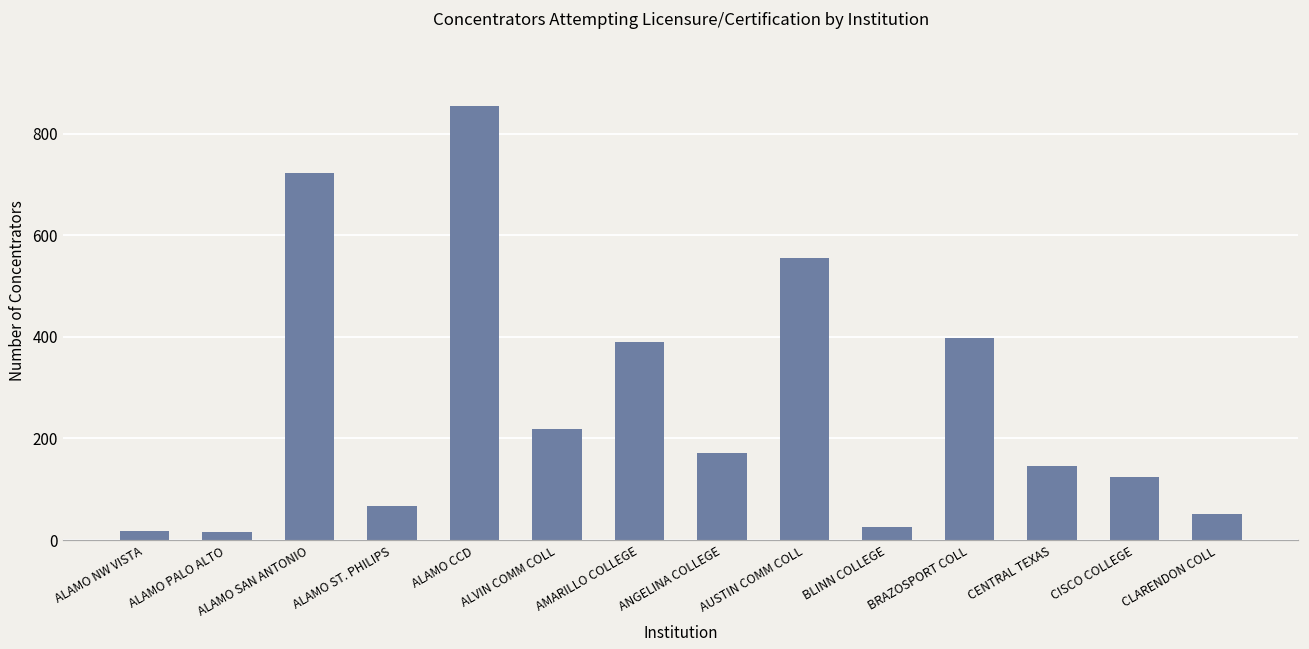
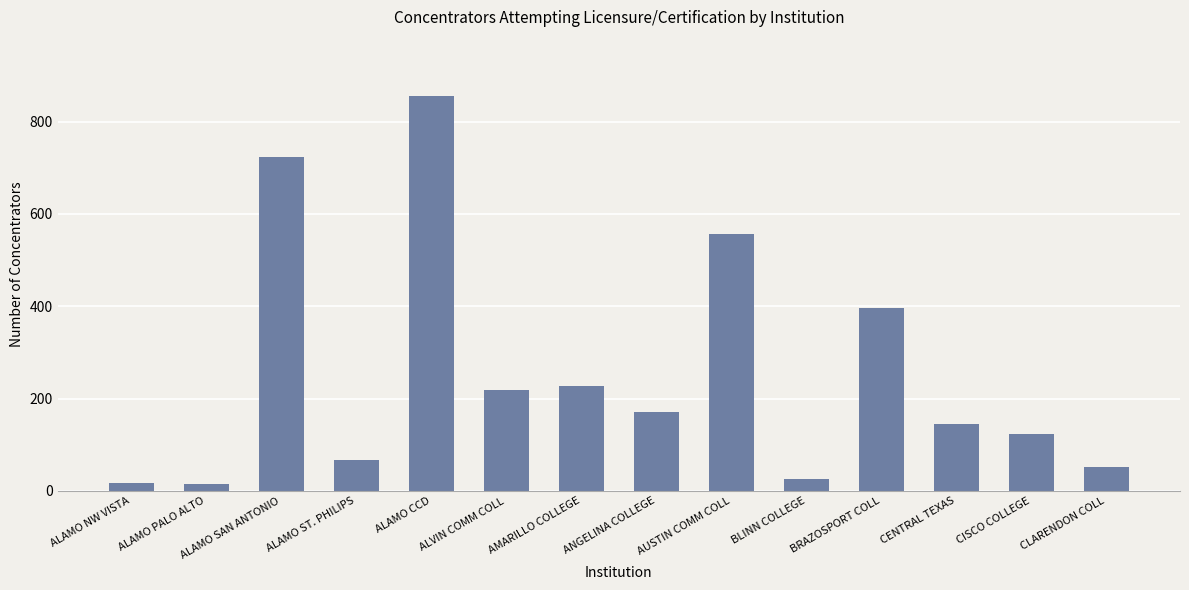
  {
    "ALAMO NW VISTA": 20,
    "ALAMO PALO ALTO": 20,
    "ALAMO SAN ANTONIO": 720,
    "ALAMO ST. PHILIPS": 70,
    "ALAMO CCD": 860,
    "ALVIN COMM COLL": 220,
-   "AMARILLO COLLEGE": 390,
+   "AMARILLO COLLEGE": 230,
    "ANGELINA COLLEGE": 170,
    "AUSTIN COMM COLL": 560,
    "BLINN COLLEGE": 30,
    "BRAZOSPORT COLL": 400,
    "CENTRAL TEXAS": 150,
    "CISCO COLLEGE": 120,
    "CLARENDON COLL": 50
  }
